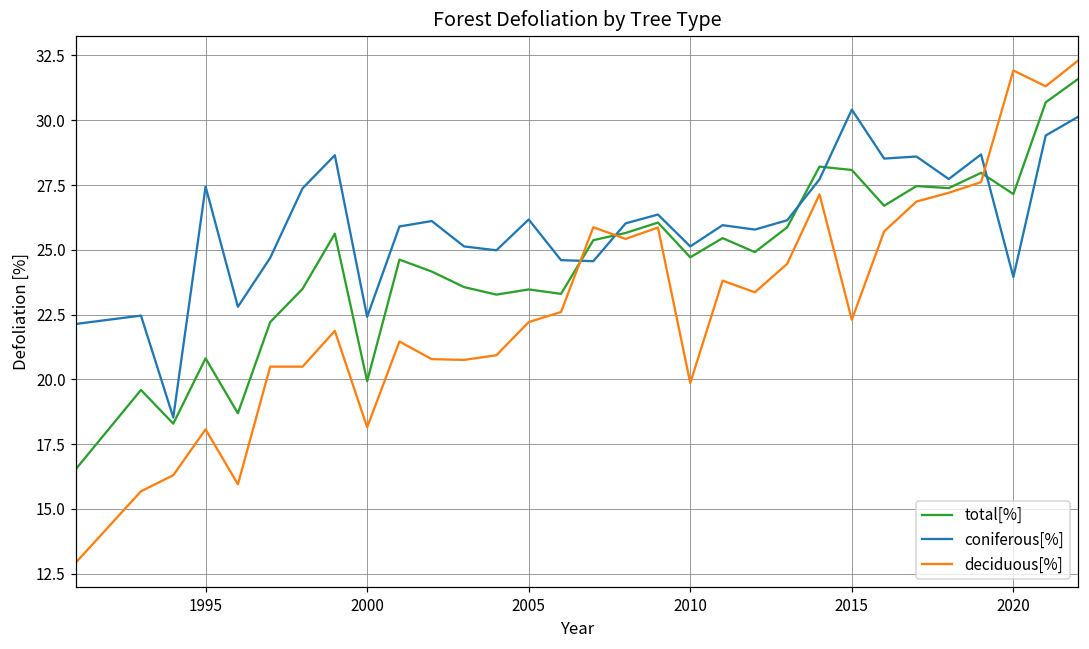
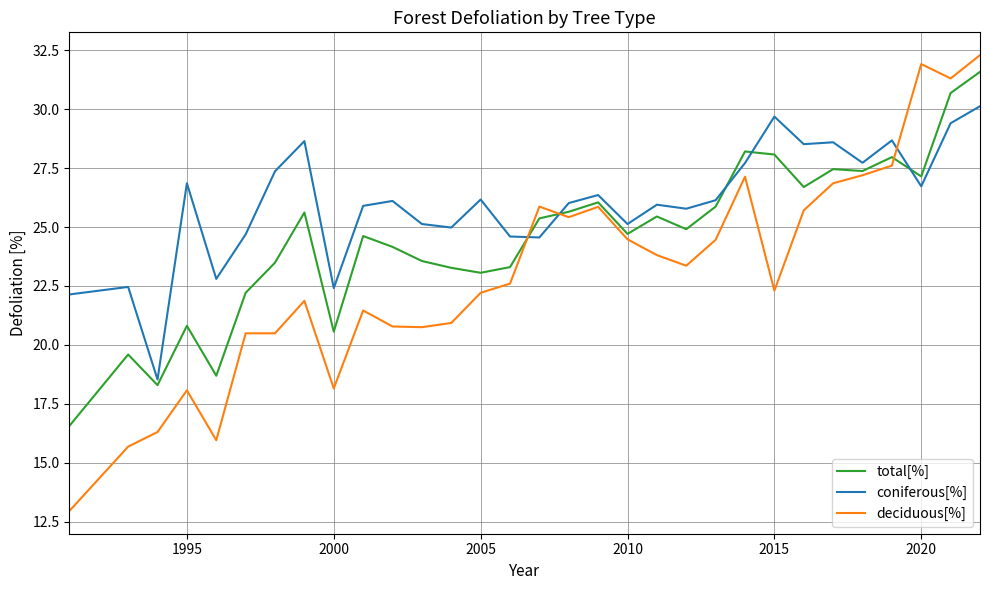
  {
    "total[%]": {
      "1995": 20.8,
-     "2000": 19.9,
-     "2005": 23.5,
+     "2000": 20.6,
+     "2005": 23.1,
      "2010": 24.7,
      "2015": 28.1,
      "2020": 27.2
    },
    "coniferous[%]": {
-     "1995": 27.4,
+     "1995": 26.9,
      "2000": 22.4,
      "2005": 26.2,
      "2010": 25.1,
-     "2015": 30.4,
-     "2020": 24.0
+     "2015": 29.7,
+     "2020": 26.7
    },
    "deciduous[%]": {
      "1995": 18.1,
      "2000": 18.2,
      "2005": 22.2,
-     "2010": 19.9,
+     "2010": 24.5,
      "2015": 22.3,
      "2020": 31.9
    }
  }
